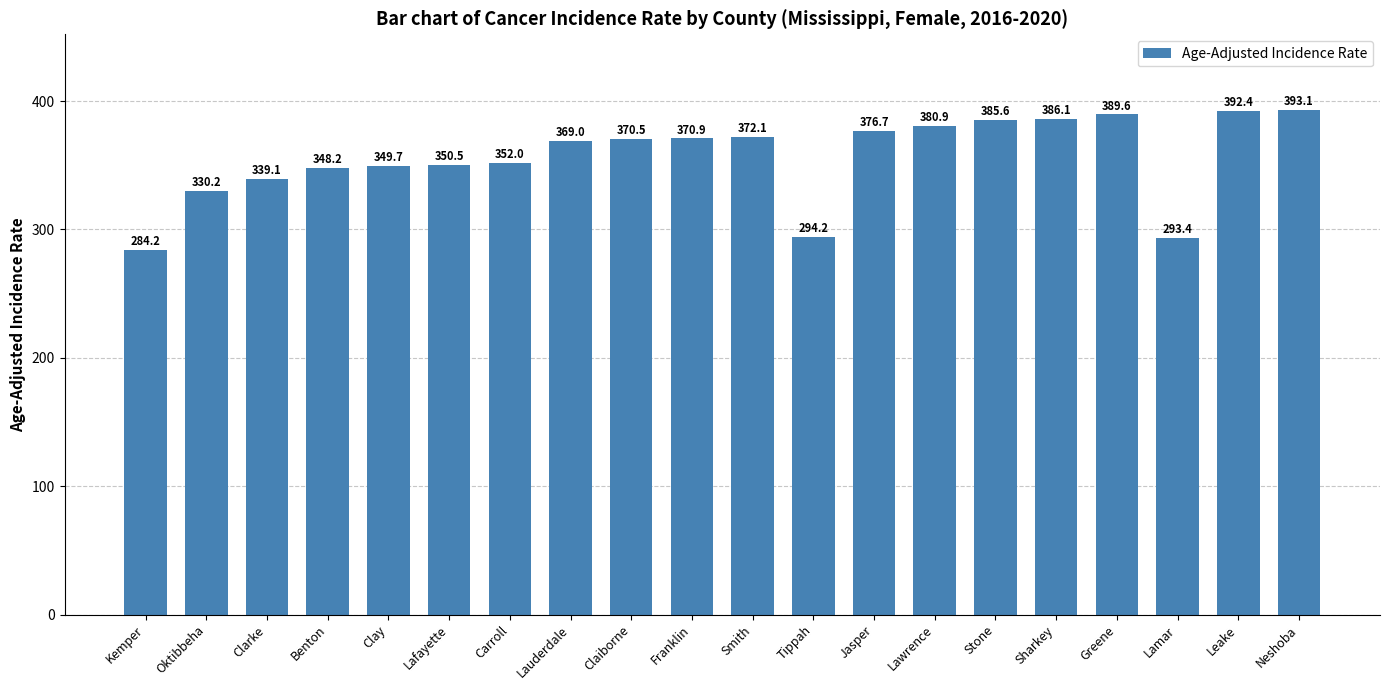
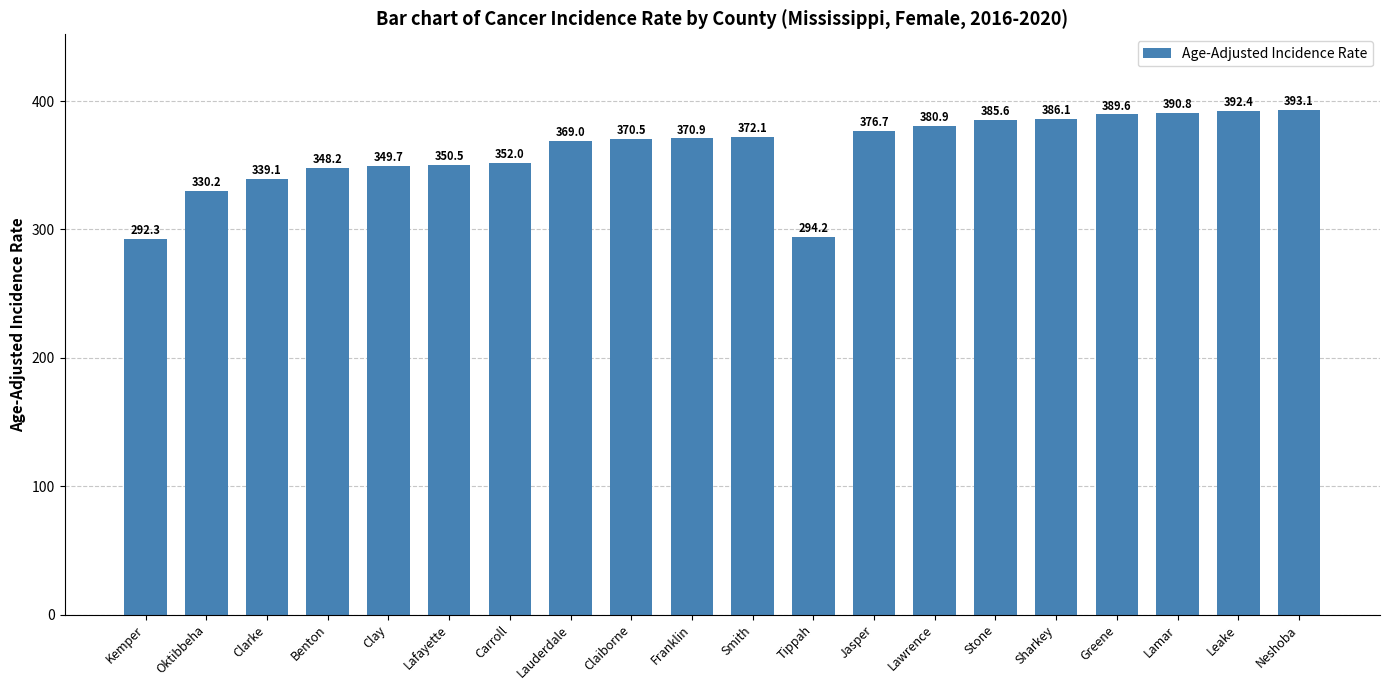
  {
-   "Kemper": 284.2,
+   "Kemper": 292.3,
    "Oktibbeha": 330.2,
    "Clarke": 339.1,
    "Benton": 348.2,
    "Clay": 349.7,
    "Lafayette": 350.5,
    "Carroll": 352.0,
    "Lauderdale": 369.0,
    "Claiborne": 370.5,
    "Franklin": 370.9,
    "Smith": 372.1,
    "Tippah": 294.2,
    "Jasper": 376.7,
    "Lawrence": 380.9,
    "Stone": 385.6,
    "Sharkey": 386.1,
    "Greene": 389.6,
-   "Lamar": 293.4,
+   "Lamar": 390.8,
    "Leake": 392.4,
    "Neshoba": 393.1
  }
